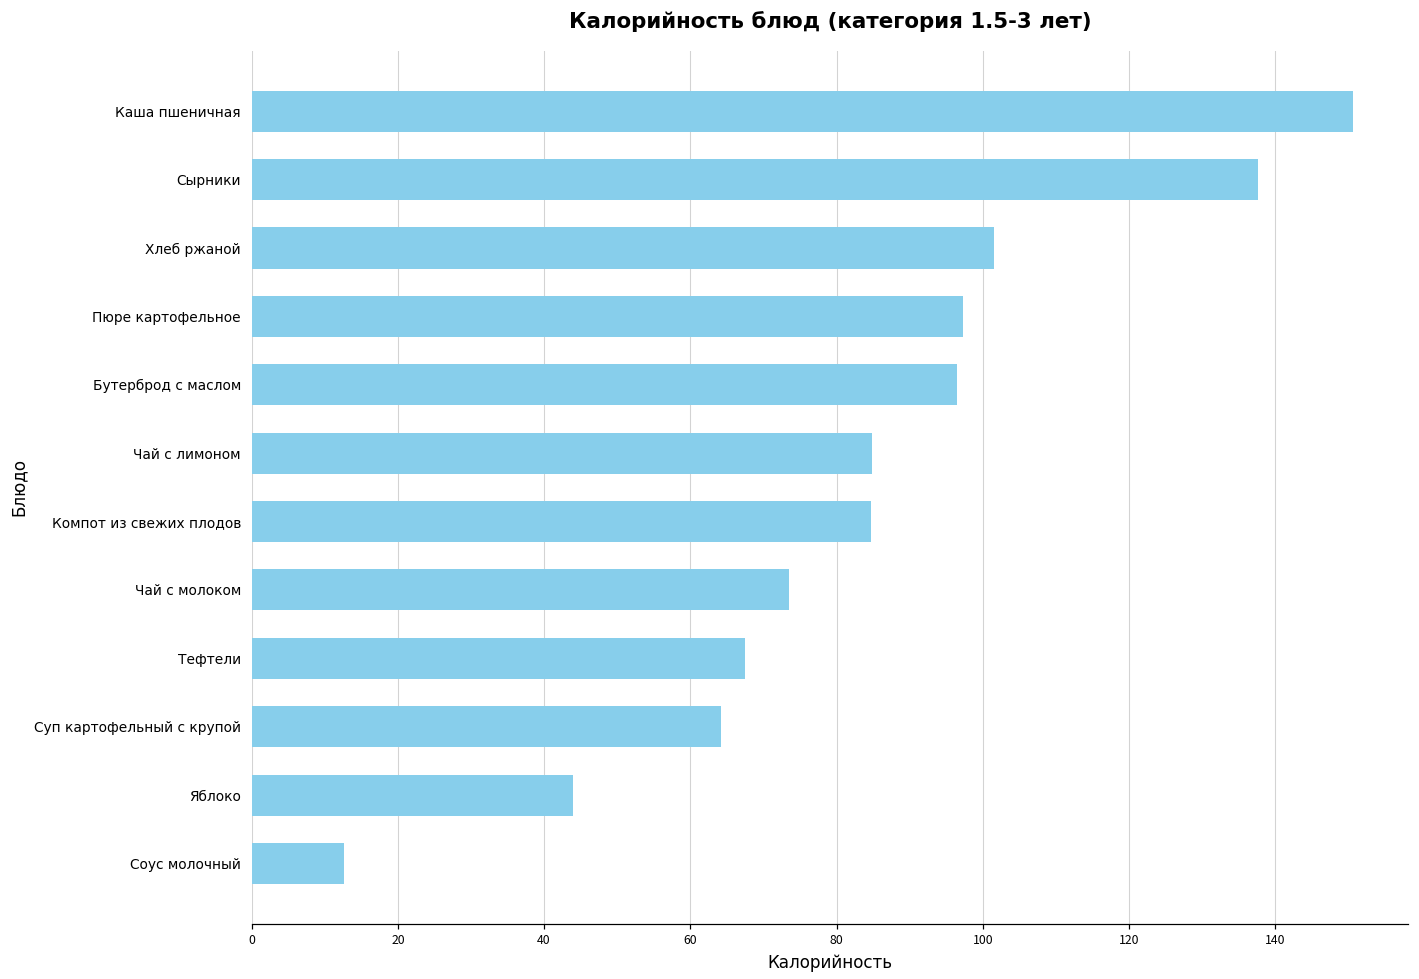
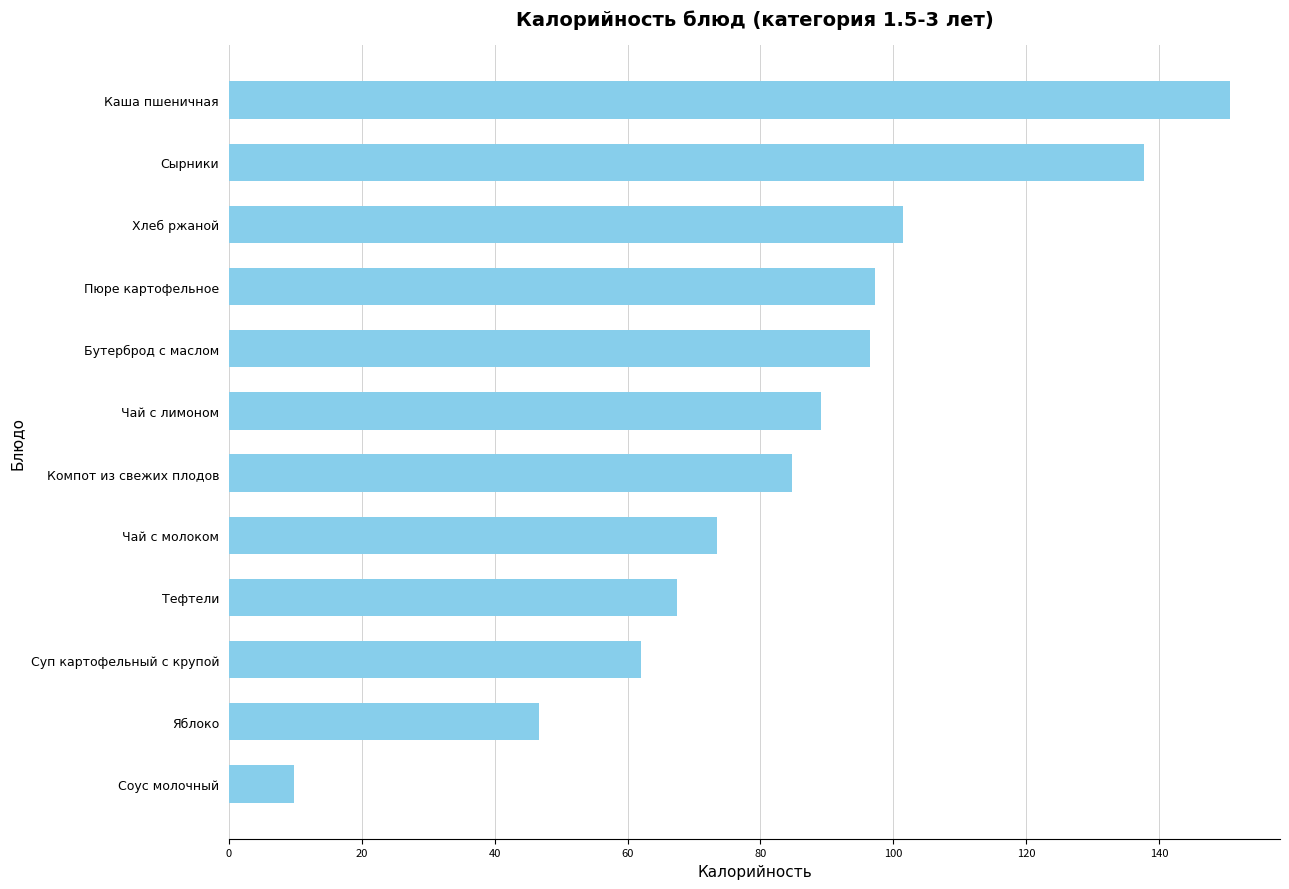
  {
    "Каша пшеничная": 151,
    "Сырники": 138,
    "Хлеб ржаной": 102,
    "Пюре картофельное": 97,
    "Бутерброд с маслом": 97,
-   "Чай с лимоном": 85,
+   "Чай с лимоном": 89,
    "Компот из свежих плодов": 85,
    "Чай с молоком": 74,
    "Тефтели": 68,
-   "Суп картофельный с крупой": 64,
-   "Яблоко": 44,
-   "Соус молочный": 13
+   "Суп картофельный с крупой": 62,
+   "Яблоко": 47,
+   "Соус молочный": 10
  }
